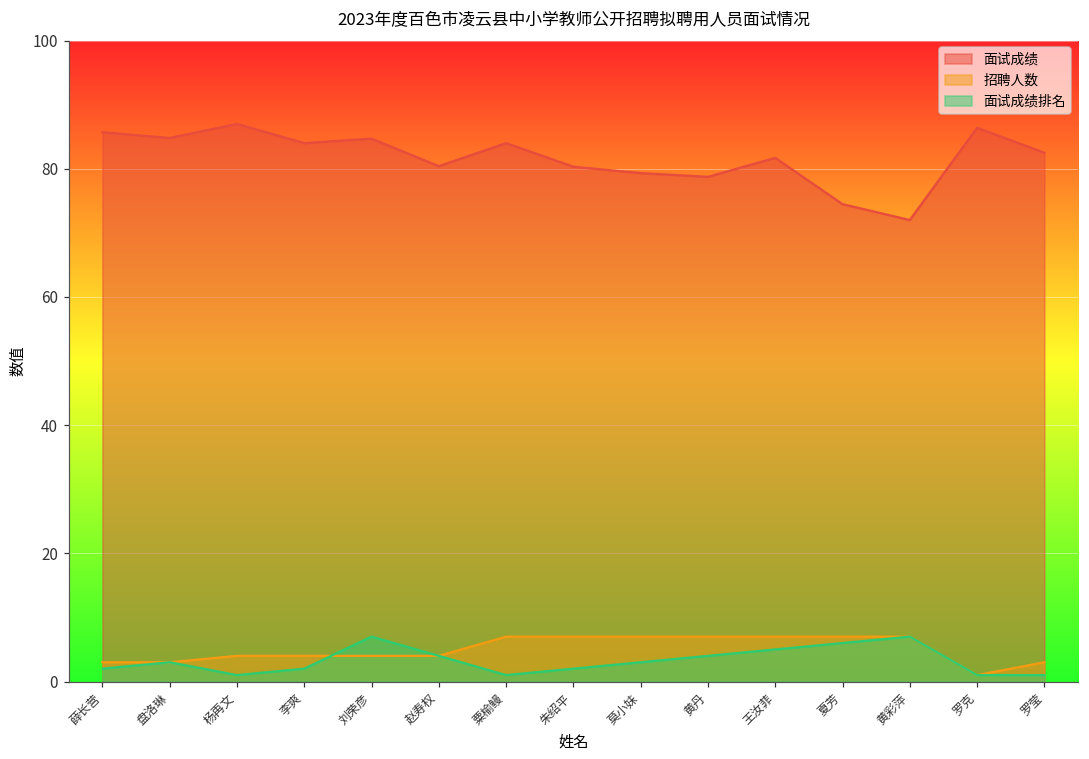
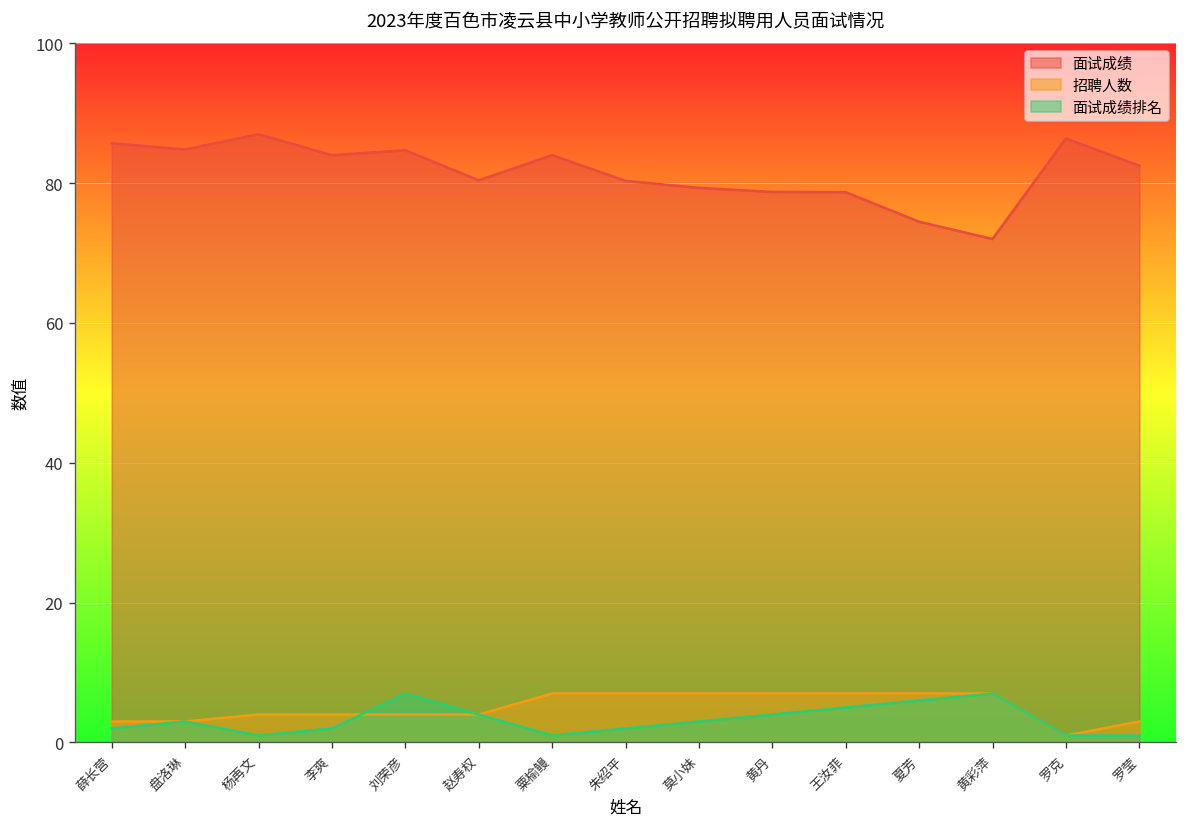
  {
    "面试成绩": {
      "薛长营": 86,
      "盘洛琳": 85,
      "杨再文": 87,
      "李爽": 84,
      "刘荣彦": 85,
      "赵寿权": 80,
      "粟榆鳗": 84,
      "朱绍平": 80,
      "莫小妹": 79,
      "黄丹": 79,
-     "王汝菲": 82,
+     "王汝菲": 79,
      "夏芳": 74,
      "黄彩萍": 72,
      "罗克": 86,
      "罗莹": 83
    },
    "招聘人数": {
      "薛长营": 3,
      "杨再文": 4,
      "李爽": 4,
      "刘荣彦": 4,
      "粟榆鳗": 7,
      "朱绍平": 7,
      "莫小妹": 7,
      "黄丹": 7,
      "王汝菲": 7,
      "夏芳": 7,
      "罗莹": 3
    },
    "面试成绩排名": {
      "薛长营": 2,
      "杨再文": 1,
      "李爽": 2,
      "刘荣彦": 7,
      "粟榆鳗": 1,
      "朱绍平": 2,
      "莫小妹": 3,
      "黄丹": 4,
      "王汝菲": 5,
      "夏芳": 6,
      "罗莹": 1
    }
  }
